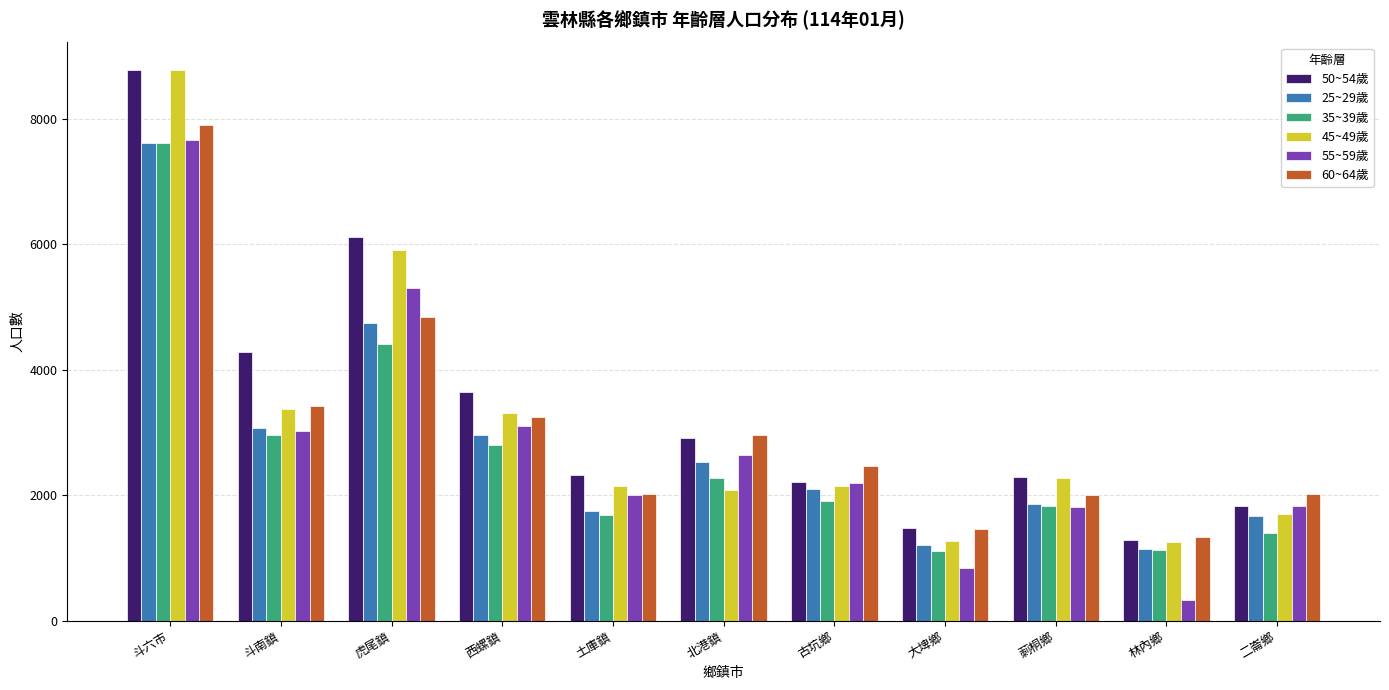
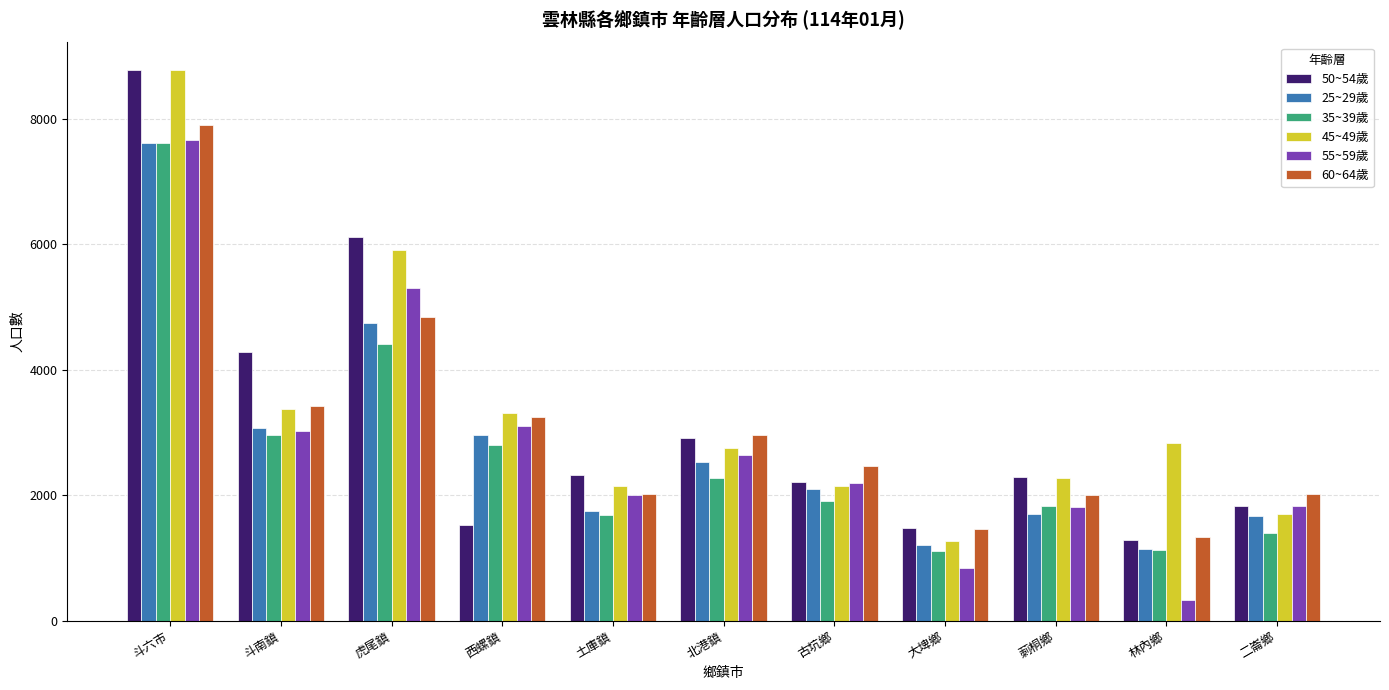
  {
    "50~54歲": {
      "斗六市": 8800,
      "斗南鎮": 4300,
      "虎尾鎮": 6100,
-     "西螺鎮": 3600,
+     "西螺鎮": 1500,
      "土庫鎮": 2300,
      "北港鎮": 2900,
      "古坑鄉": 2200,
      "大埤鄉": 1500,
      "莿桐鄉": 2300,
      "林內鄉": 1300,
      "二崙鄉": 1800
    },
    "25~29歲": {
      "斗六市": 7600,
      "斗南鎮": 3100,
      "虎尾鎮": 4700,
      "西螺鎮": 3000,
      "土庫鎮": 1800,
      "北港鎮": 2500,
      "古坑鄉": 2100,
      "大埤鄉": 1200,
-     "莿桐鄉": 1900,
+     "莿桐鄉": 1700,
      "林內鄉": 1100,
      "二崙鄉": 1700
    },
    "35~39歲": {
      "斗六市": 7600,
      "斗南鎮": 3000,
      "虎尾鎮": 4400,
      "西螺鎮": 2800,
      "土庫鎮": 1700,
      "北港鎮": 2300,
      "古坑鄉": 1900,
      "大埤鄉": 1100,
      "莿桐鄉": 1800,
      "林內鄉": 1100,
      "二崙鄉": 1400
    },
    "45~49歲": {
      "斗六市": 8800,
      "斗南鎮": 3400,
      "虎尾鎮": 5900,
      "西螺鎮": 3300,
      "土庫鎮": 2100,
-     "北港鎮": 2100,
+     "北港鎮": 2800,
      "古坑鄉": 2200,
      "大埤鄉": 1300,
      "莿桐鄉": 2300,
-     "林內鄉": 1300,
+     "林內鄉": 2800,
      "二崙鄉": 1700
    },
    "55~59歲": {
      "斗六市": 7700,
      "斗南鎮": 3000,
      "虎尾鎮": 5300,
      "西螺鎮": 3100,
      "土庫鎮": 2000,
      "北港鎮": 2600,
      "古坑鄉": 2200,
      "大埤鄉": 800,
      "莿桐鄉": 1800,
      "林內鄉": 300,
      "二崙鄉": 1800
    },
    "60~64歲": {
      "斗六市": 7900,
      "斗南鎮": 3400,
      "虎尾鎮": 4800,
      "西螺鎮": 3200,
      "土庫鎮": 2000,
      "北港鎮": 3000,
      "古坑鄉": 2500,
      "大埤鄉": 1500,
      "莿桐鄉": 2000,
      "林內鄉": 1300,
      "二崙鄉": 2000
    }
  }
